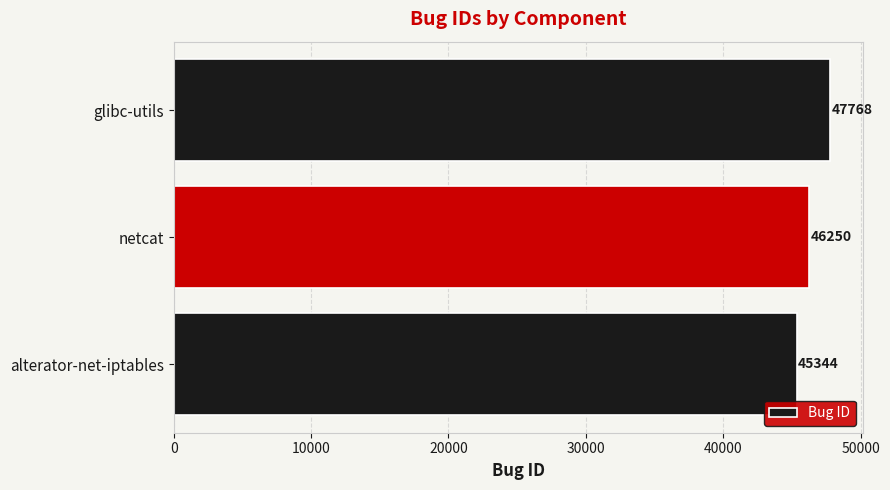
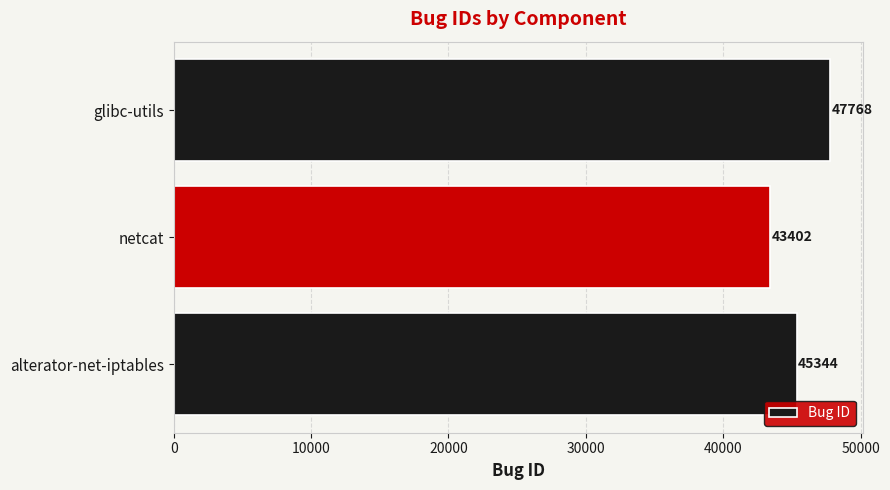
  {
    "glibc-utils": 47768,
-   "netcat": 46250,
+   "netcat": 43402,
    "alterator-net-iptables": 45344
  }
